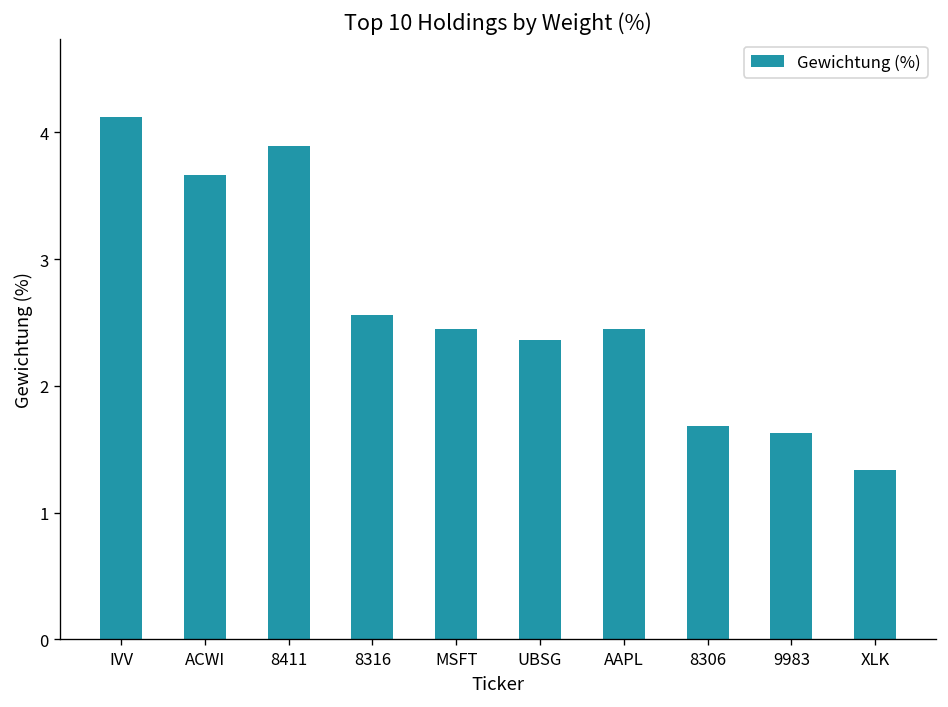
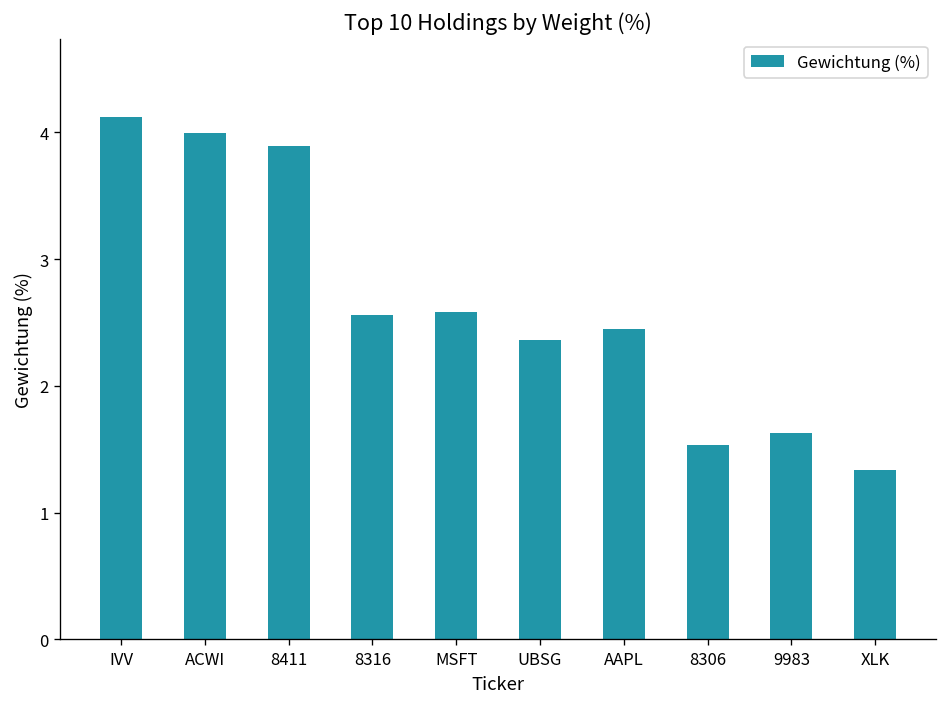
  {
    "IVV": 4.12,
-   "ACWI": 3.66,
+   "ACWI": 3.99,
    "8411": 3.89,
    "8316": 2.56,
-   "MSFT": 2.45,
+   "MSFT": 2.58,
    "UBSG": 2.36,
    "AAPL": 2.45,
-   "8306": 1.68,
+   "8306": 1.53,
    "9983": 1.63,
    "XLK": 1.34
  }
